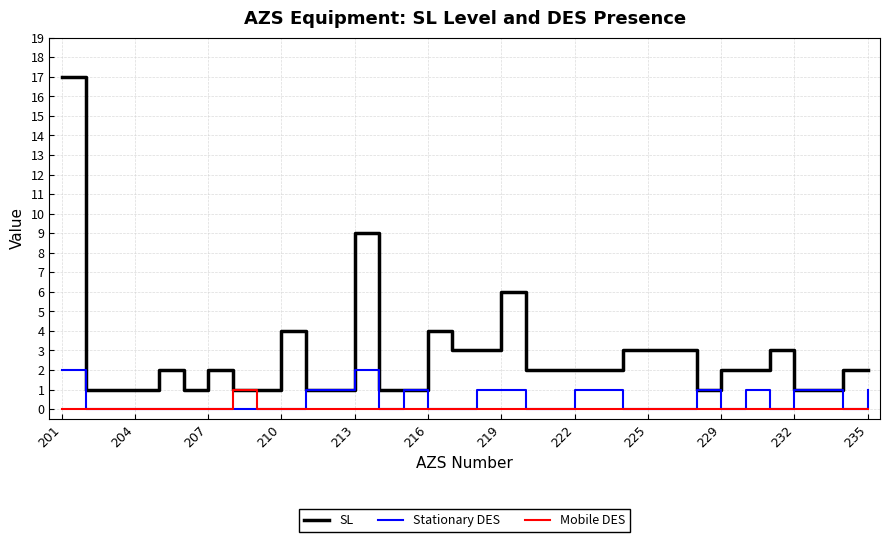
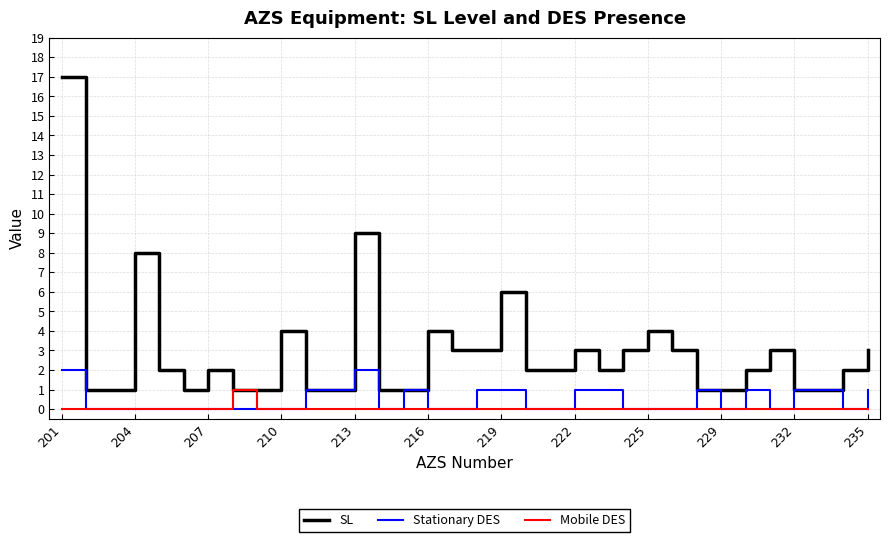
  {
    "SL": {
      "201": 17,
-     "204": 1,
+     "204": 8,
      "207": 2,
      "210": 4,
      "213": 9,
      "216": 4,
      "219": 6,
-     "222": 2,
-     "225": 3,
-     "229": 2,
-     "235": 2
+     "222": 3,
+     "225": 4,
+     "229": 1,
+     "235": 3
    },
    "Stationary DES": {
      "201": 2,
      "213": 2,
      "219": 1,
      "222": 1,
      "235": 1
    },
    "Mobile DES": {
      "201": 0,
      "213": 0,
      "219": 0,
      "222": 0,
      "232": 0,
      "235": 0
    }
  }
